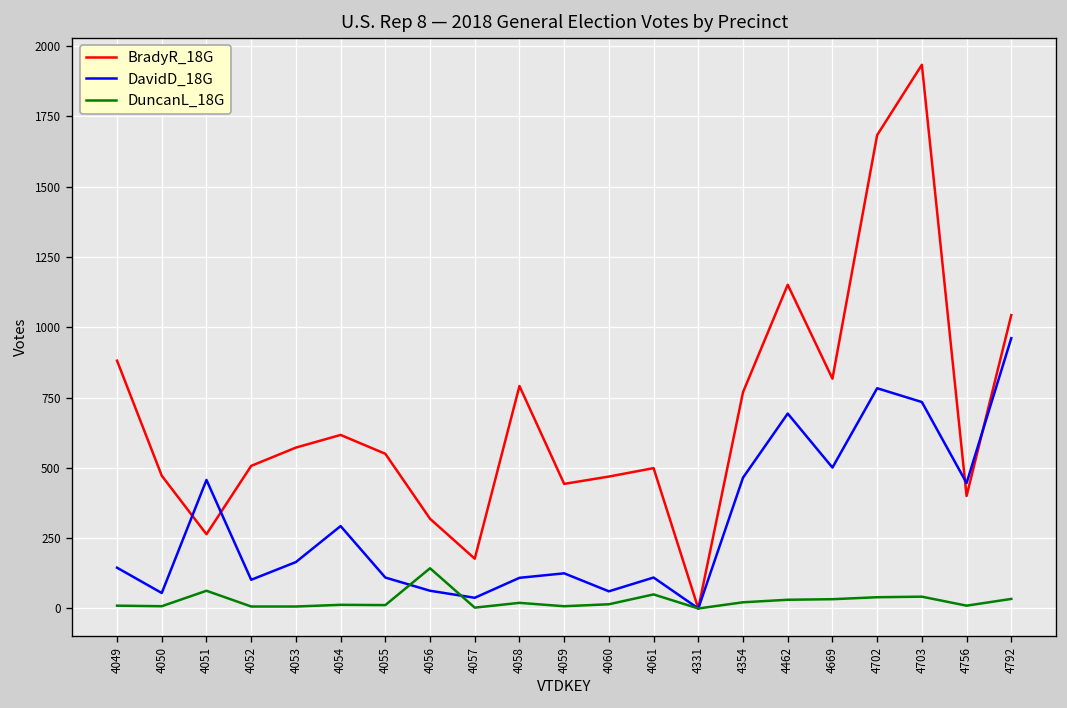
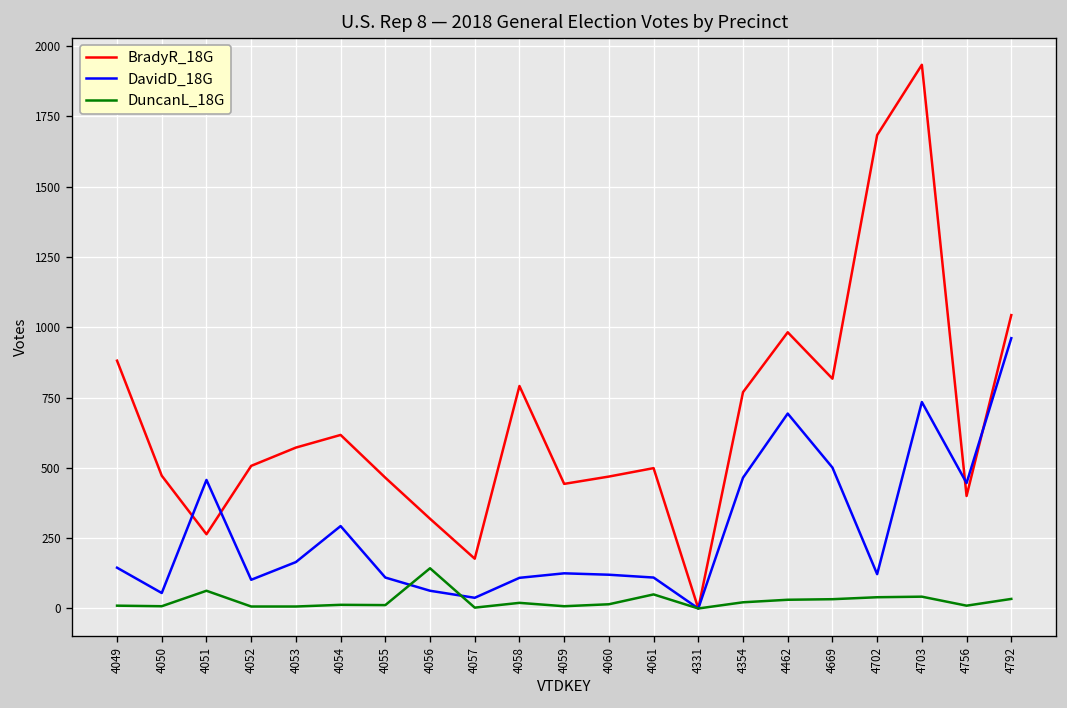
  {
    "BradyR_18G": {
      "4049": 880,
      "4050": 470,
      "4051": 260,
      "4052": 510,
      "4053": 570,
      "4054": 620,
-     "4055": 550,
+     "4055": 470,
      "4056": 320,
      "4057": 180,
      "4058": 790,
      "4059": 440,
      "4060": 470,
      "4061": 500,
      "4354": 770,
-     "4462": 1150,
+     "4462": 980,
      "4669": 820,
      "4702": 1680,
      "4703": 1930,
      "4756": 400,
      "4792": 1040
    },
    "DavidD_18G": {
      "4049": 150,
      "4050": 60,
      "4051": 460,
      "4052": 100,
      "4053": 170,
      "4054": 290,
      "4055": 110,
      "4056": 60,
      "4057": 40,
      "4058": 110,
      "4059": 130,
-     "4060": 60,
+     "4060": 120,
      "4061": 110,
      "4354": 470,
      "4462": 690,
      "4669": 500,
-     "4702": 780,
+     "4702": 120,
      "4703": 730,
      "4756": 450,
      "4792": 960
    },
    "DuncanL_18G": {
      "4049": 10,
      "4050": 10,
      "4051": 60,
      "4052": 10,
      "4053": 10,
      "4054": 10,
      "4055": 10,
      "4056": 140,
      "4057": 0,
      "4058": 20,
      "4059": 10,
      "4060": 20,
      "4061": 50,
      "4354": 20,
      "4462": 30,
      "4669": 30,
      "4702": 40,
      "4703": 40,
      "4756": 10,
      "4792": 30
    }
  }
